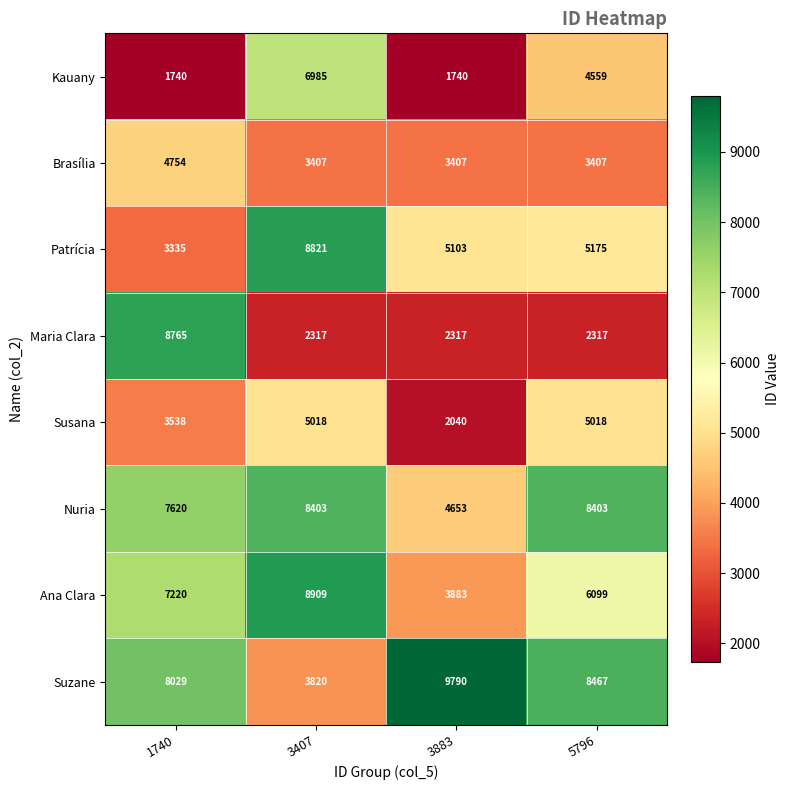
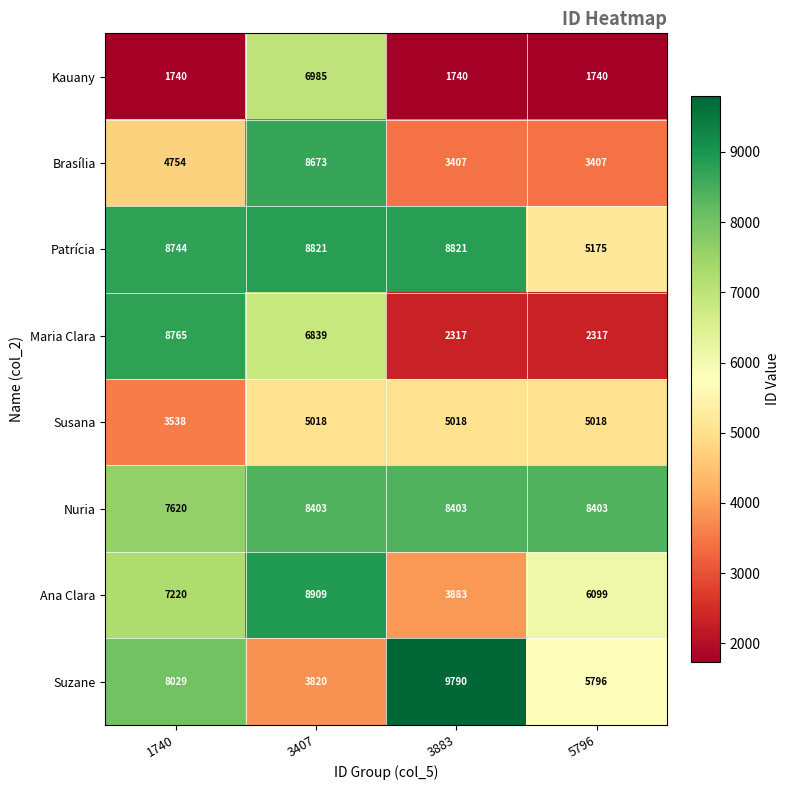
  {
    "Kauany": {
      "1740": 1740,
      "3407": 6985,
      "3883": 1740,
-     "5796": 4559
+     "5796": 1740
    },
    "Brasília": {
      "1740": 4754,
-     "3407": 3407,
+     "3407": 8673,
      "3883": 3407,
      "5796": 3407
    },
    "Patrícia": {
-     "1740": 3335,
+     "1740": 8744,
      "3407": 8821,
-     "3883": 5103,
+     "3883": 8821,
      "5796": 5175
    },
    "Maria Clara": {
      "1740": 8765,
-     "3407": 2317,
+     "3407": 6839,
      "3883": 2317,
      "5796": 2317
    },
    "Susana": {
      "1740": 3538,
      "3407": 5018,
-     "3883": 2040,
+     "3883": 5018,
      "5796": 5018
    },
    "Nuria": {
      "1740": 7620,
      "3407": 8403,
-     "3883": 4653,
+     "3883": 8403,
      "5796": 8403
    },
    "Ana Clara": {
      "1740": 7220,
      "3407": 8909,
      "3883": 3883,
      "5796": 6099
    },
    "Suzane": {
      "1740": 8029,
      "3407": 3820,
      "3883": 9790,
-     "5796": 8467
+     "5796": 5796
    }
  }
